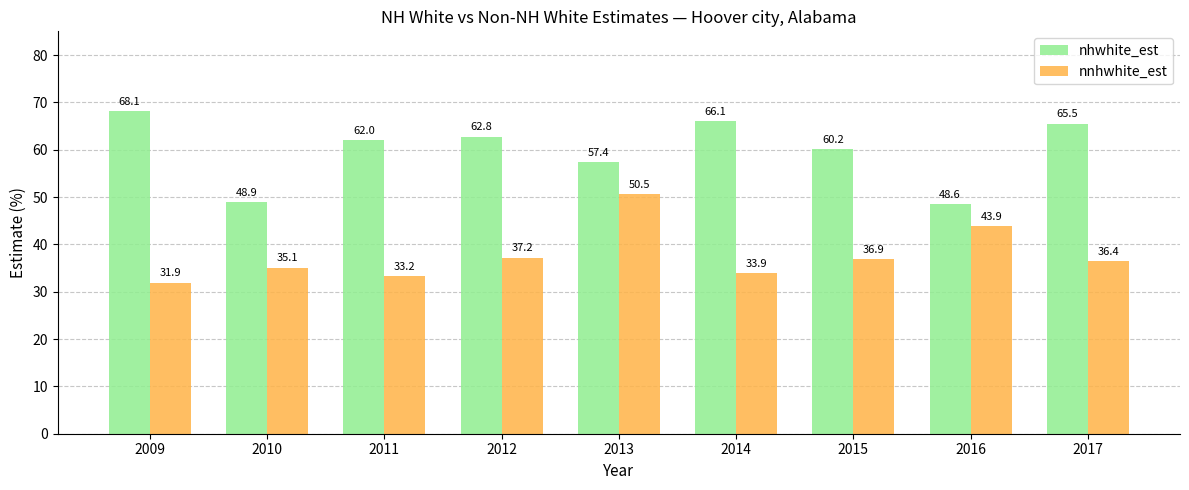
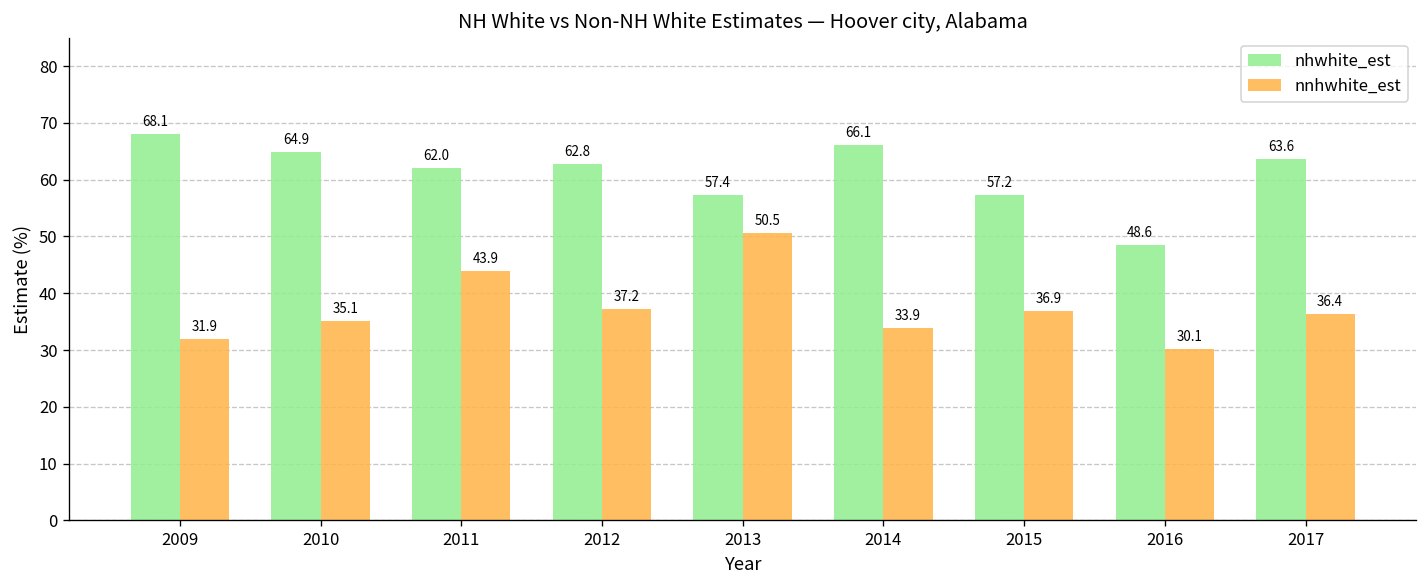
  {
    "nhwhite_est": {
      "2009": 68.1,
-     "2010": 48.9,
+     "2010": 64.9,
      "2011": 62.0,
      "2012": 62.8,
      "2013": 57.4,
      "2014": 66.1,
-     "2015": 60.2,
+     "2015": 57.2,
      "2016": 48.6,
-     "2017": 65.5
+     "2017": 63.6
    },
    "nnhwhite_est": {
      "2009": 31.9,
      "2010": 35.1,
-     "2011": 33.2,
+     "2011": 43.9,
      "2012": 37.2,
      "2013": 50.5,
      "2014": 33.9,
      "2015": 36.9,
-     "2016": 43.9,
+     "2016": 30.1,
      "2017": 36.4
    }
  }
